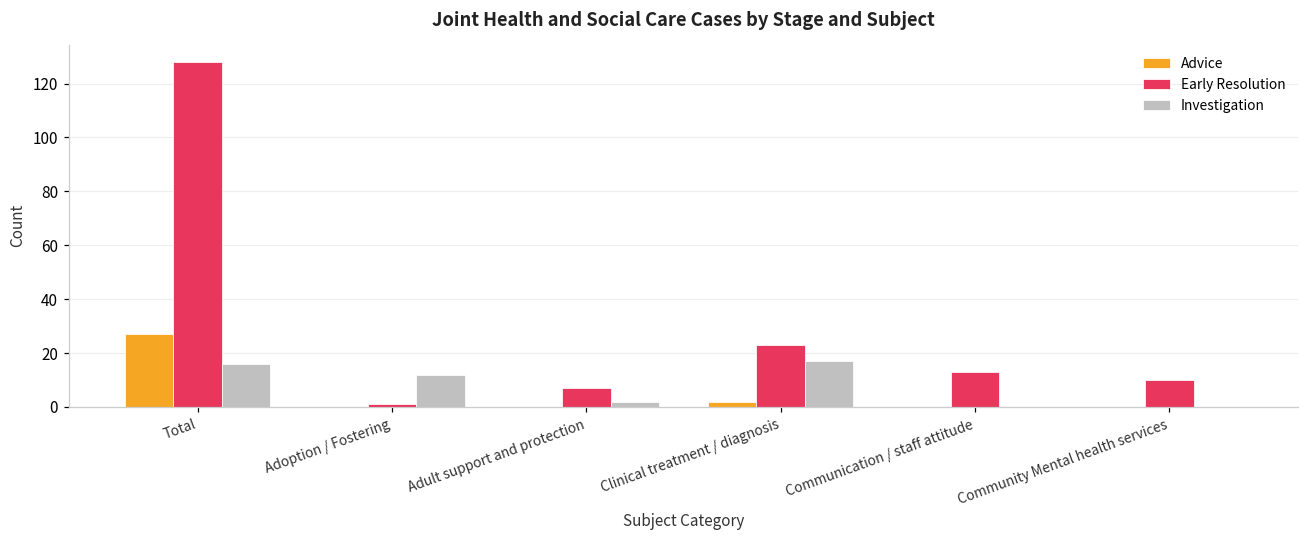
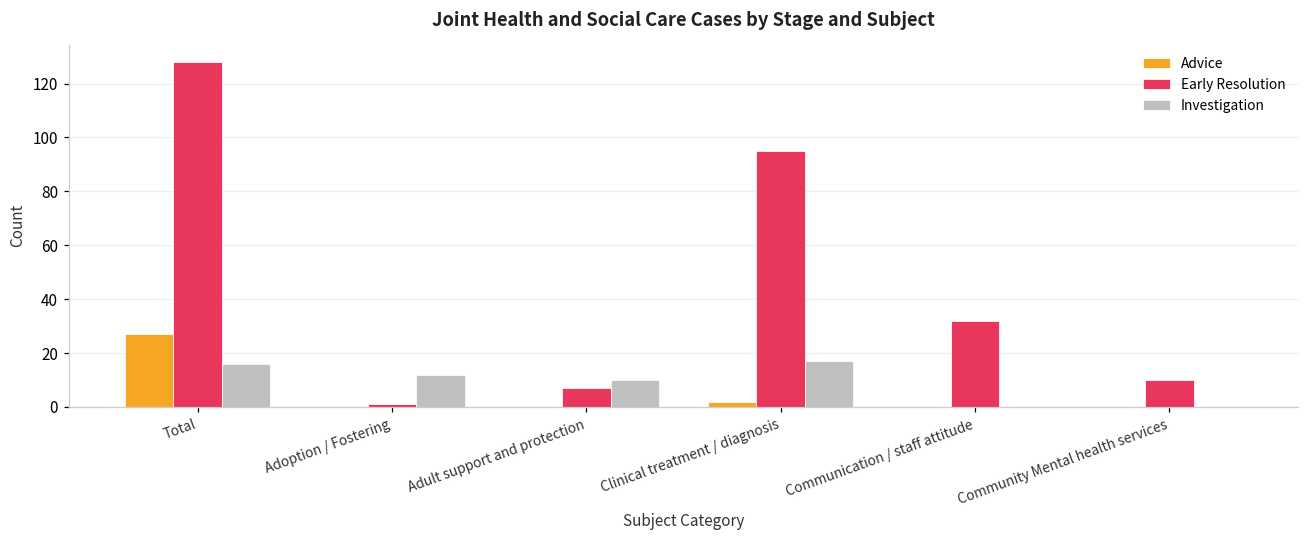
  {
    "Advice": {
      "Total": 27,
      "Adoption / Fostering": 0,
      "Adult support and protection": 0,
      "Clinical treatment / diagnosis": 2,
      "Communication / staff attitude": 0,
      "Community Mental health services": 0
    },
    "Early Resolution": {
      "Total": 128,
      "Adult support and protection": 7,
-     "Clinical treatment / diagnosis": 23,
-     "Communication / staff attitude": 13,
+     "Clinical treatment / diagnosis": 95,
+     "Communication / staff attitude": 32,
      "Community Mental health services": 10
    },
    "Investigation": {
      "Total": 16,
      "Adoption / Fostering": 12,
-     "Adult support and protection": 2,
+     "Adult support and protection": 10,
      "Clinical treatment / diagnosis": 17,
      "Communication / staff attitude": 0,
      "Community Mental health services": 0
    }
  }
